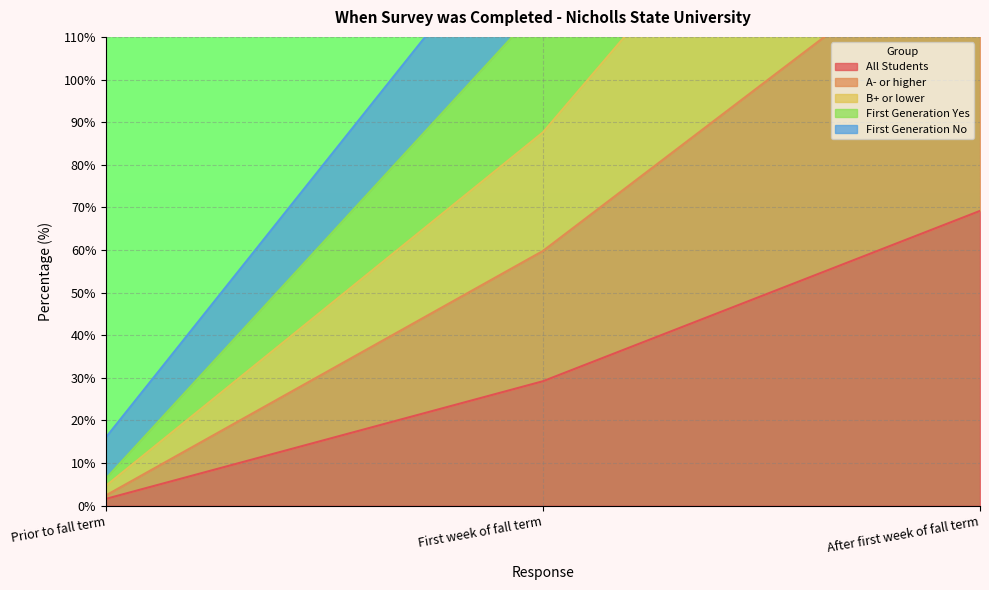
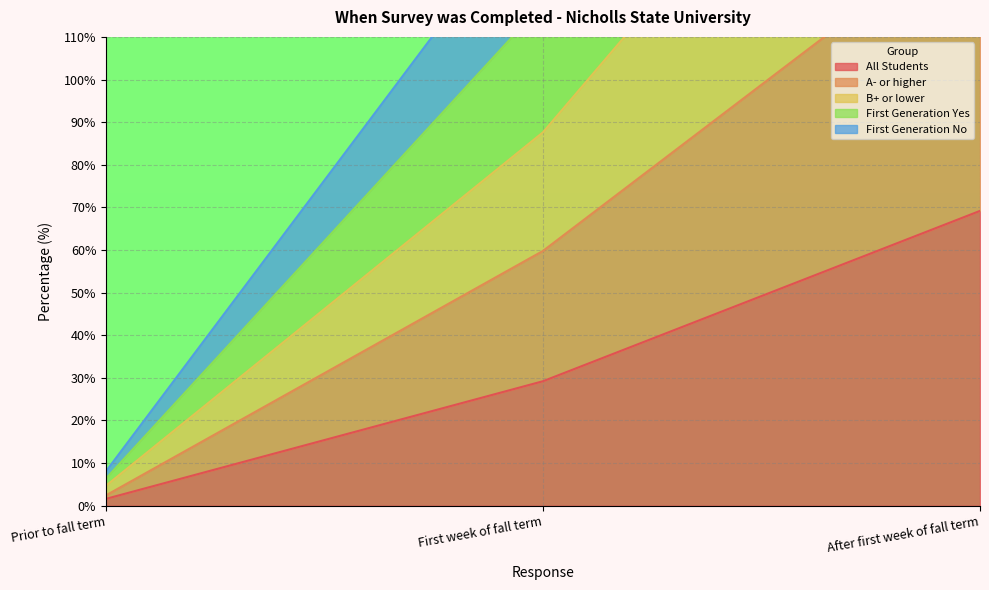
  {
    "First Generation Yes": {
      "Prior to fall term": "2%"
    },
    "First Generation No": {
-     "Prior to fall term": "10%"
+     "Prior to fall term": "2%"
    }
  }
